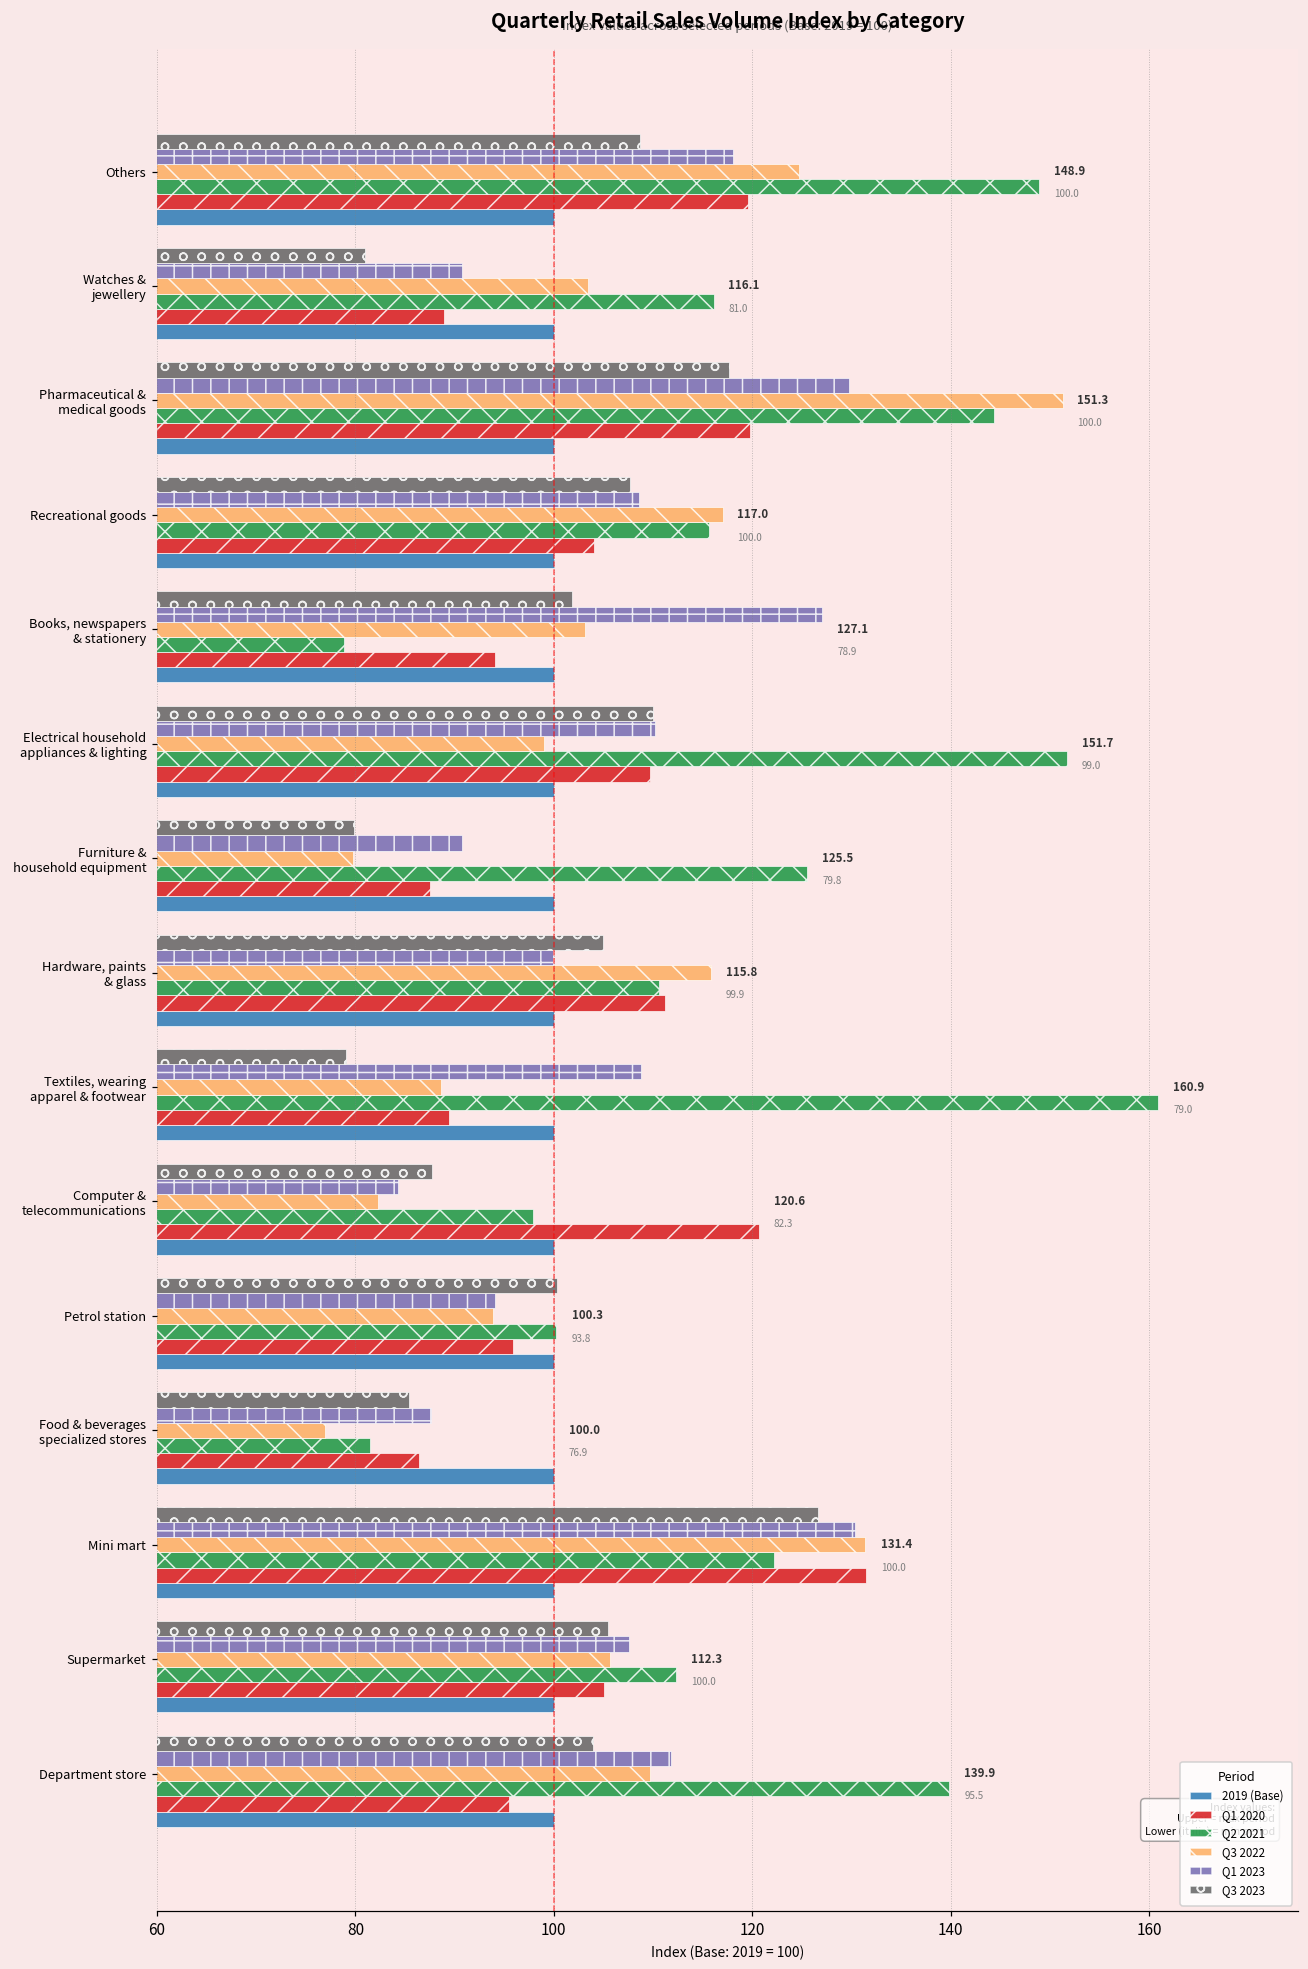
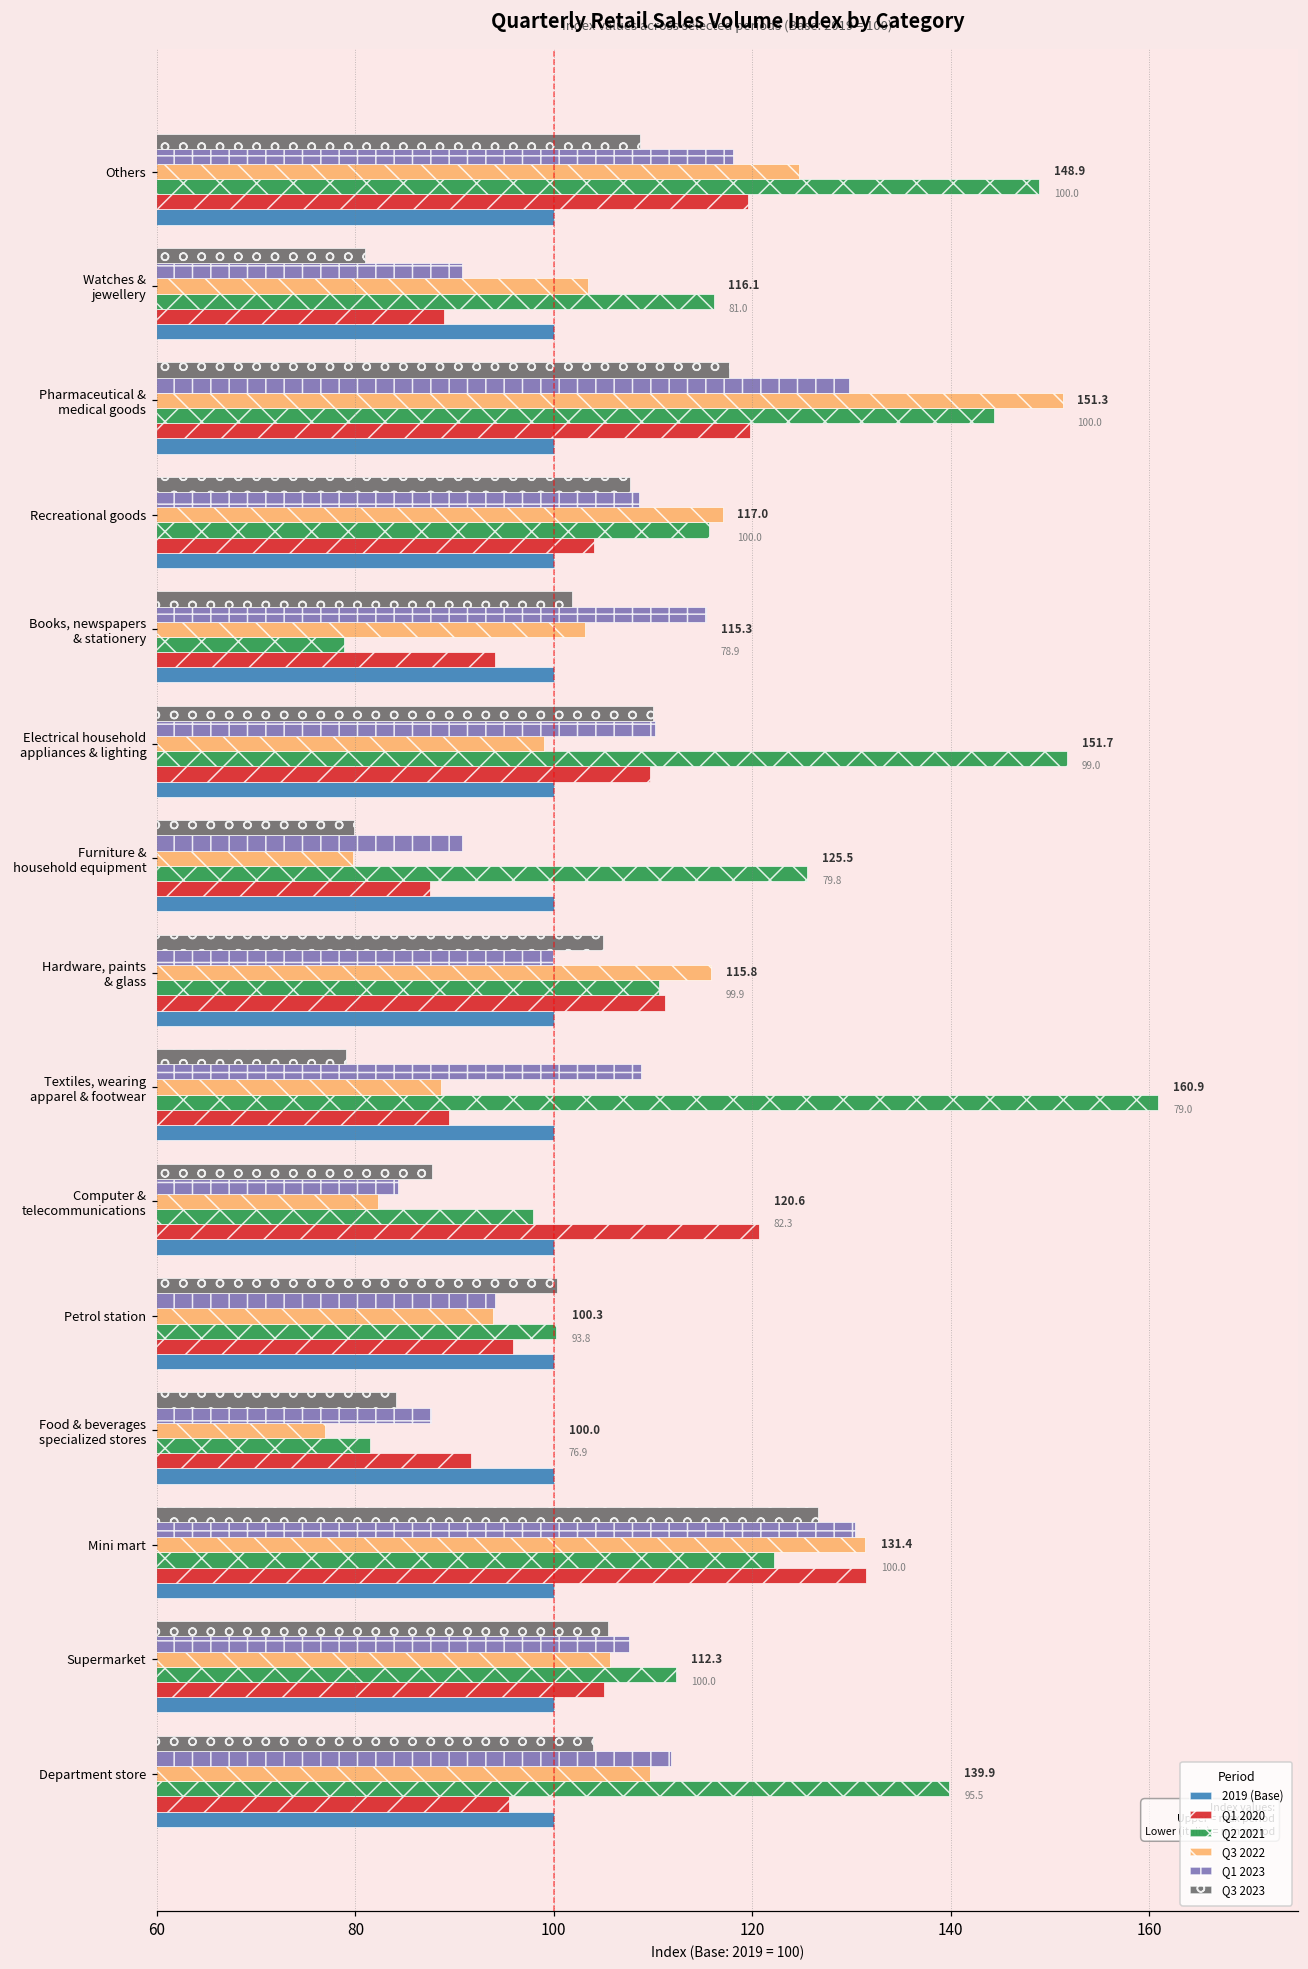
  {
    "2019 (Base)": {
      "Others": 100,
      "Watches & jewellery": 100,
      "Pharmaceutical & medical goods": 100,
      "Recreational goods": 100,
      "Books, newspapers & stationery": 100,
      "Electrical household appliances & lighting": 100,
      "Furniture & household equipment": 100,
      "Hardware, paints & glass": 100,
      "Textiles, wearing apparel & footwear": 100,
      "Computer & telecommunications": 100,
      "Petrol station": 100,
      "Mini mart": 100,
      "Supermarket": 100,
      "Department store": 100
    },
    "Q1 2020": {
      "Others": 120,
      "Watches & jewellery": 89,
      "Pharmaceutical & medical goods": 120,
      "Recreational goods": 104,
      "Books, newspapers & stationery": 94,
      "Electrical household appliances & lighting": 110,
      "Furniture & household equipment": 88,
      "Hardware, paints & glass": 111,
      "Textiles, wearing apparel & footwear": 89,
      "Petrol station": 96,
-     "Food & beverages specialized stores": 86,
+     "Food & beverages specialized stores": 92,
      "Supermarket": 105,
      "Department store": 96
    },
    "Q2 2021": {
      "Others": 148.9,
      "Watches & jewellery": 116.1,
      "Electrical household appliances & lighting": 151.7,
      "Furniture & household equipment": 125.5,
      "Textiles, wearing apparel & footwear": 160.9,
      "Supermarket": 112.3,
      "Department store": 139.9
    },
    "Q3 2022": {
      "Pharmaceutical & medical goods": 151.3,
      "Recreational goods": 117.0,
      "Hardware, paints & glass": 115.8,
      "Mini mart": 131.4
    },
    "Q1 2023": {
-     "Books, newspapers & stationery": 127.1
+     "Books, newspapers & stationery": 115.3
    },
    "Q3 2023": {
      "Others": 109,
      "Watches & jewellery": 81,
      "Pharmaceutical & medical goods": 118,
      "Recreational goods": 108,
      "Books, newspapers & stationery": 102,
      "Electrical household appliances & lighting": 110,
      "Furniture & household equipment": 80,
      "Hardware, paints & glass": 105,
      "Textiles, wearing apparel & footwear": 79,
      "Computer & telecommunications": 88,
-     "Food & beverages specialized stores": 85,
+     "Food & beverages specialized stores": 84,
      "Mini mart": 127,
      "Supermarket": 105,
      "Department store": 104
    }
  }
